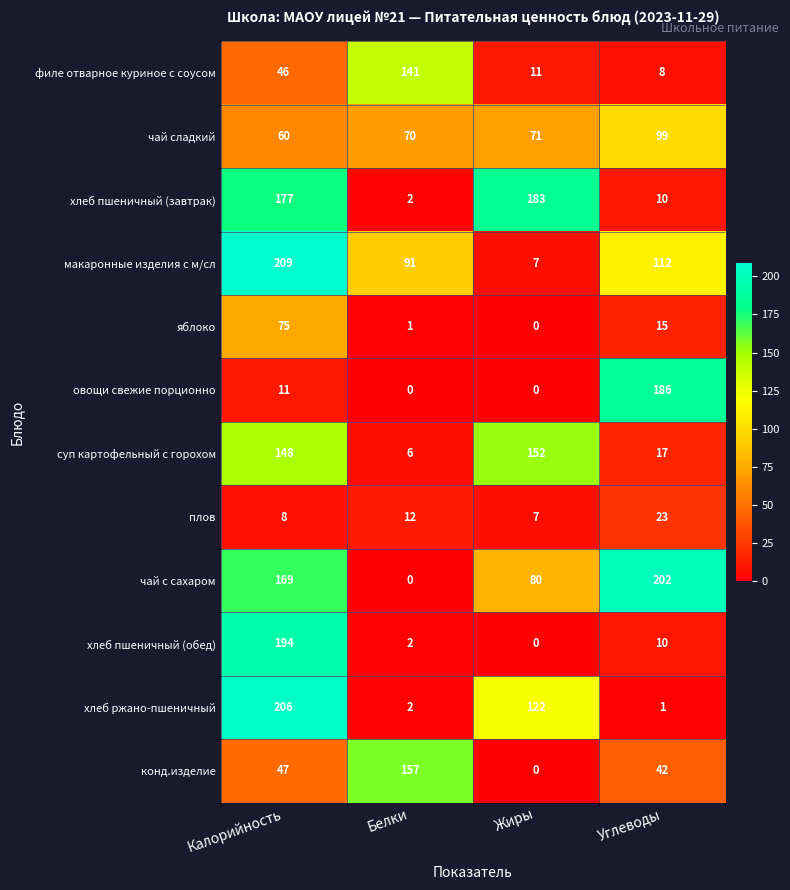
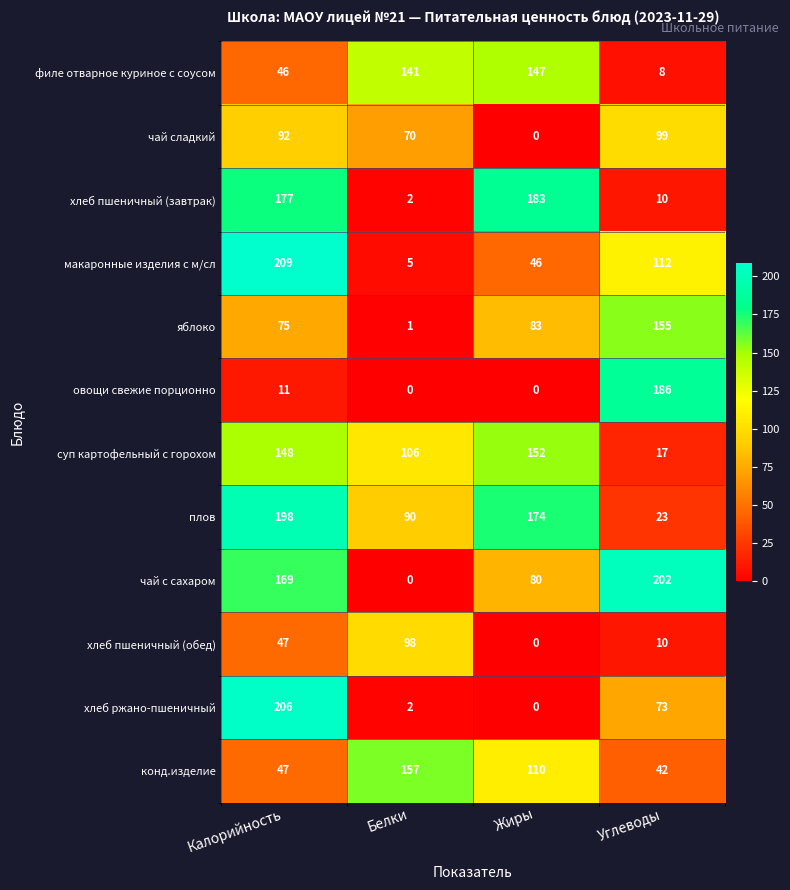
  {
    "филе отварное куриное с соусом": {
      "Калорийность": 46,
      "Белки": 141,
-     "Жиры": 11,
+     "Жиры": 147,
      "Углеводы": 8
    },
    "чай сладкий": {
-     "Калорийность": 60,
+     "Калорийность": 92,
      "Белки": 70,
-     "Жиры": 71,
+     "Жиры": 0,
      "Углеводы": 99
    },
    "хлеб пшеничный (завтрак)": {
      "Калорийность": 177,
      "Белки": 2,
      "Жиры": 183,
      "Углеводы": 10
    },
    "макаронные изделия с м/сл": {
      "Калорийность": 209,
-     "Белки": 91,
-     "Жиры": 7,
+     "Белки": 5,
+     "Жиры": 46,
      "Углеводы": 112
    },
    "яблоко": {
      "Калорийность": 75,
      "Белки": 1,
-     "Жиры": 0,
-     "Углеводы": 15
+     "Жиры": 83,
+     "Углеводы": 155
    },
    "овощи свежие порционно": {
      "Калорийность": 11,
      "Белки": 0,
      "Жиры": 0,
      "Углеводы": 186
    },
    "суп картофельный с горохом": {
      "Калорийность": 148,
-     "Белки": 6,
+     "Белки": 106,
      "Жиры": 152,
      "Углеводы": 17
    },
    "плов": {
-     "Калорийность": 8,
-     "Белки": 12,
-     "Жиры": 7,
+     "Калорийность": 198,
+     "Белки": 90,
+     "Жиры": 174,
      "Углеводы": 23
    },
    "чай с сахаром": {
      "Калорийность": 169,
      "Белки": 0,
      "Жиры": 80,
      "Углеводы": 202
    },
    "хлеб пшеничный (обед)": {
-     "Калорийность": 194,
-     "Белки": 2,
+     "Калорийность": 47,
+     "Белки": 98,
      "Жиры": 0,
      "Углеводы": 10
    },
    "хлеб ржано-пшеничный": {
      "Калорийность": 206,
      "Белки": 2,
-     "Жиры": 122,
-     "Углеводы": 1
+     "Жиры": 0,
+     "Углеводы": 73
    },
    "конд.изделие": {
      "Калорийность": 47,
      "Белки": 157,
-     "Жиры": 0,
+     "Жиры": 110,
      "Углеводы": 42
    }
  }
